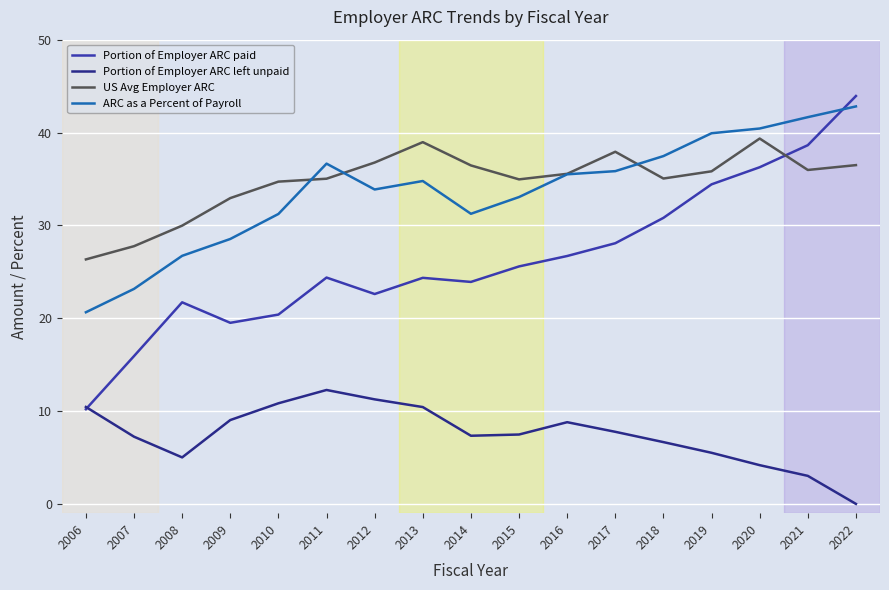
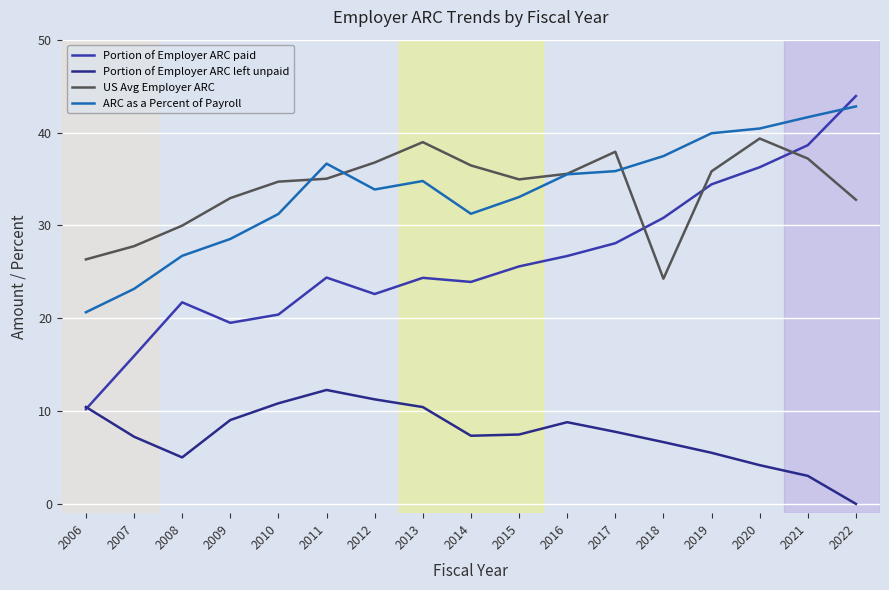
  {
    "US Avg Employer ARC": {
      "2006": 26,
      "2007": 28,
      "2008": 30,
      "2009": 33,
      "2010": 35,
      "2011": 35,
      "2012": 37,
      "2013": 39,
      "2014": 36,
      "2015": 35,
      "2017": 38,
-     "2018": 35,
+     "2018": 24,
      "2019": 36,
      "2020": 39,
-     "2021": 36,
-     "2022": 36
+     "2021": 37,
+     "2022": 33
    }
  }
